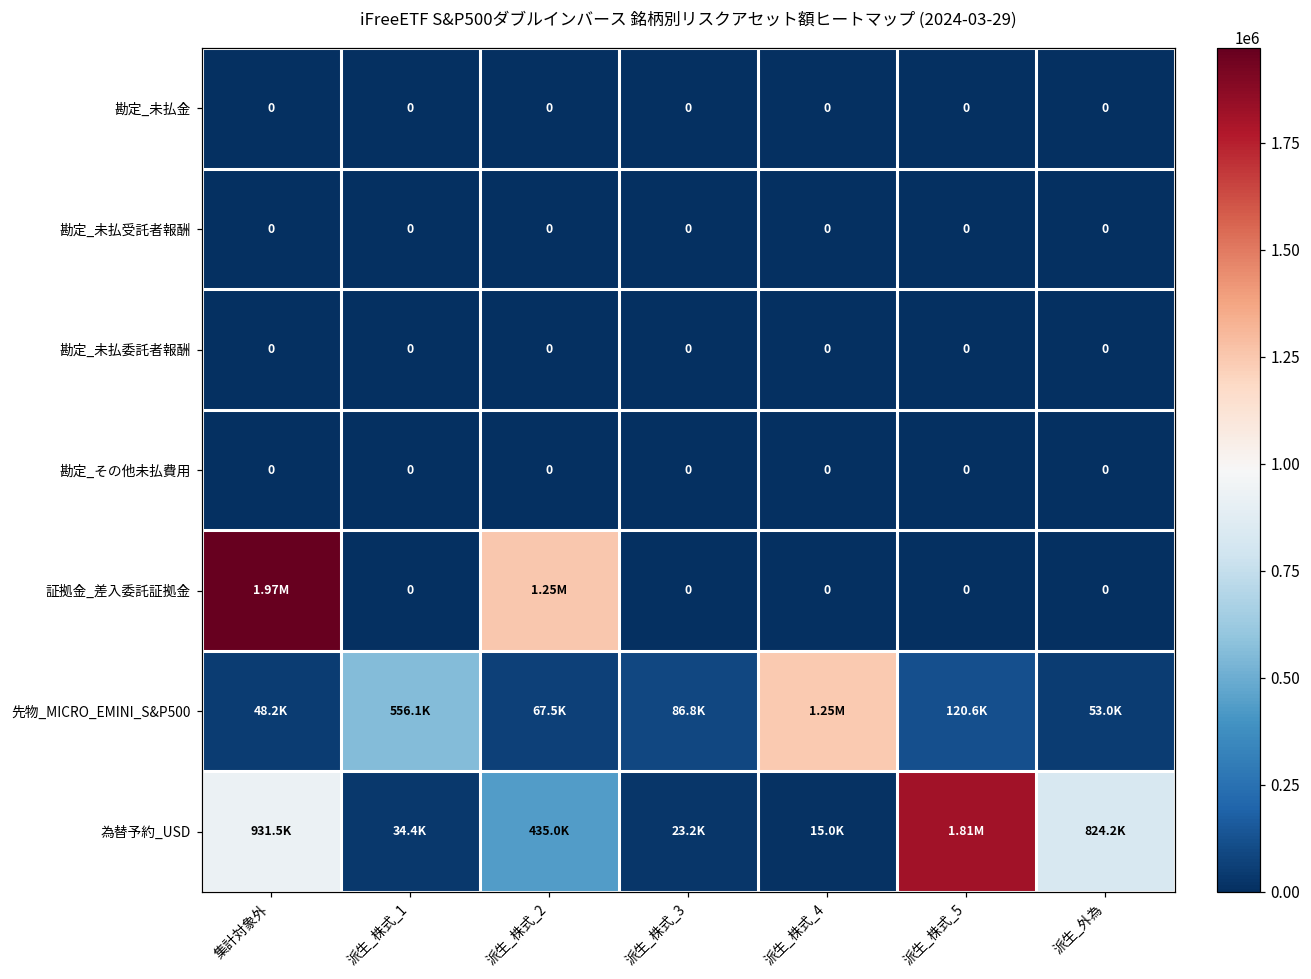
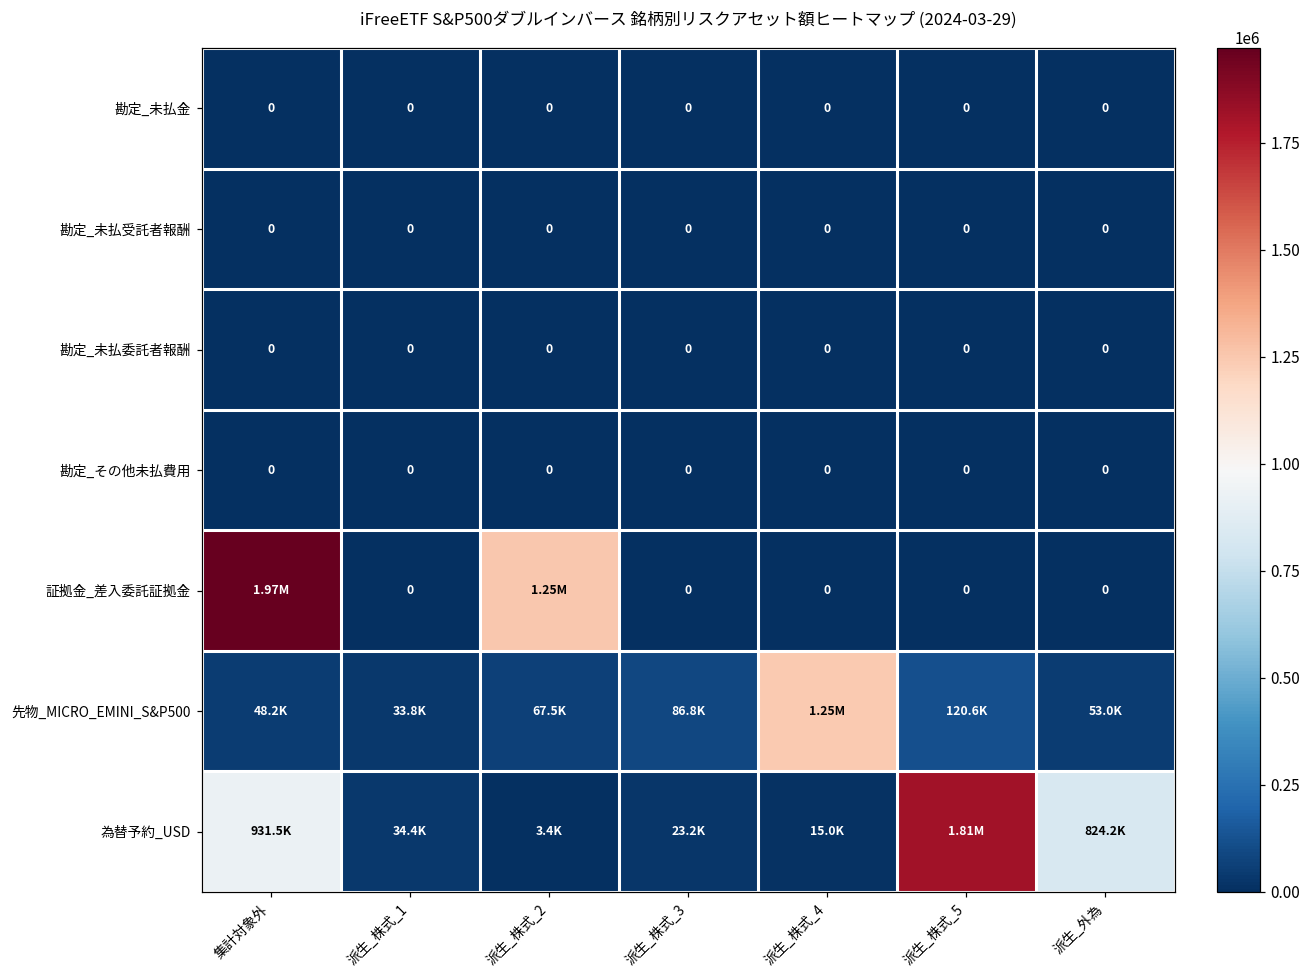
  {
    "勘定_未払金": {
      "集計対象外": "0",
      "派生_株式_1": "0",
      "派生_株式_2": "0",
      "派生_株式_3": "0",
      "派生_株式_4": "0",
      "派生_株式_5": "0",
      "派生_外為": "0"
    },
    "勘定_未払受託者報酬": {
      "集計対象外": "0",
      "派生_株式_1": "0",
      "派生_株式_2": "0",
      "派生_株式_3": "0",
      "派生_株式_4": "0",
      "派生_株式_5": "0",
      "派生_外為": "0"
    },
    "勘定_未払委託者報酬": {
      "集計対象外": "0",
      "派生_株式_1": "0",
      "派生_株式_2": "0",
      "派生_株式_3": "0",
      "派生_株式_4": "0",
      "派生_株式_5": "0",
      "派生_外為": "0"
    },
    "勘定_その他未払費用": {
      "集計対象外": "0",
      "派生_株式_1": "0",
      "派生_株式_2": "0",
      "派生_株式_3": "0",
      "派生_株式_4": "0",
      "派生_株式_5": "0",
      "派生_外為": "0"
    },
    "証拠金_差入委託証拠金": {
      "集計対象外": "1.97M",
      "派生_株式_1": "0",
      "派生_株式_2": "1.25M",
      "派生_株式_3": "0",
      "派生_株式_4": "0",
      "派生_株式_5": "0",
      "派生_外為": "0"
    },
    "先物_MICRO_EMINI_S&P500": {
      "集計対象外": "48.2K",
-     "派生_株式_1": "556.1K",
+     "派生_株式_1": "33.8K",
      "派生_株式_2": "67.5K",
      "派生_株式_3": "86.8K",
      "派生_株式_4": "1.25M",
      "派生_株式_5": "120.6K",
      "派生_外為": "53.0K"
    },
    "為替予約_USD": {
      "集計対象外": "931.5K",
      "派生_株式_1": "34.4K",
-     "派生_株式_2": "435.0K",
+     "派生_株式_2": "3.4K",
      "派生_株式_3": "23.2K",
      "派生_株式_4": "15.0K",
      "派生_株式_5": "1.81M",
      "派生_外為": "824.2K"
    }
  }
